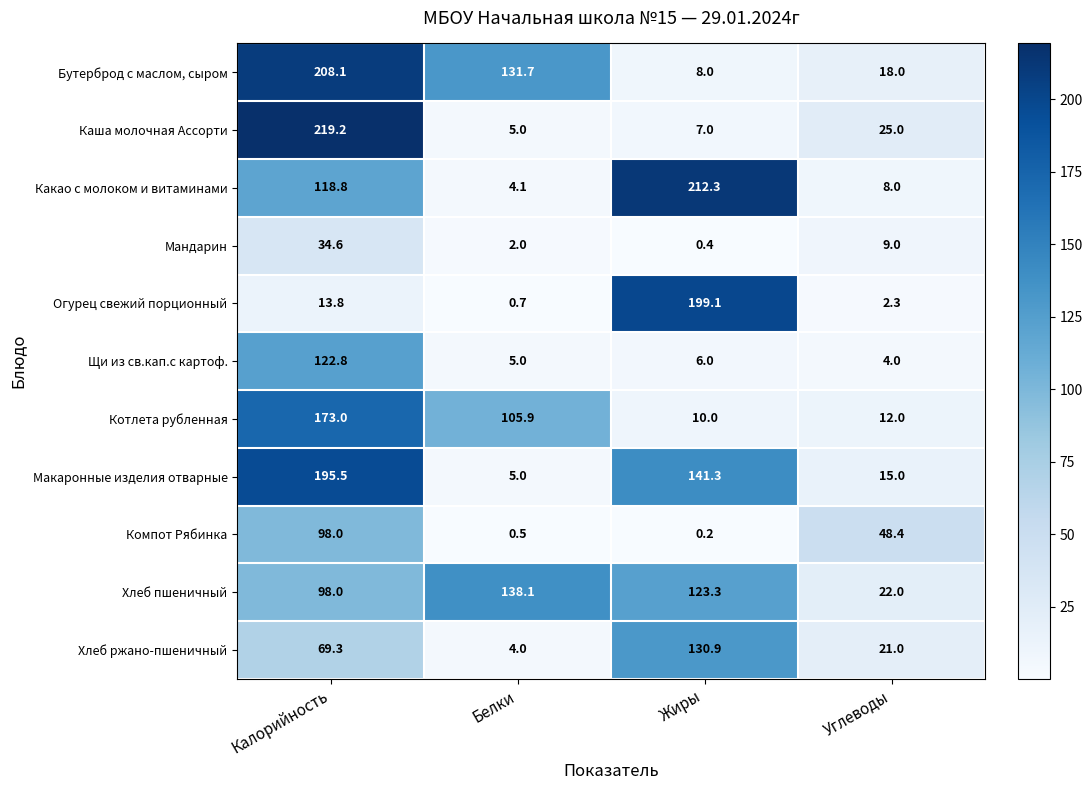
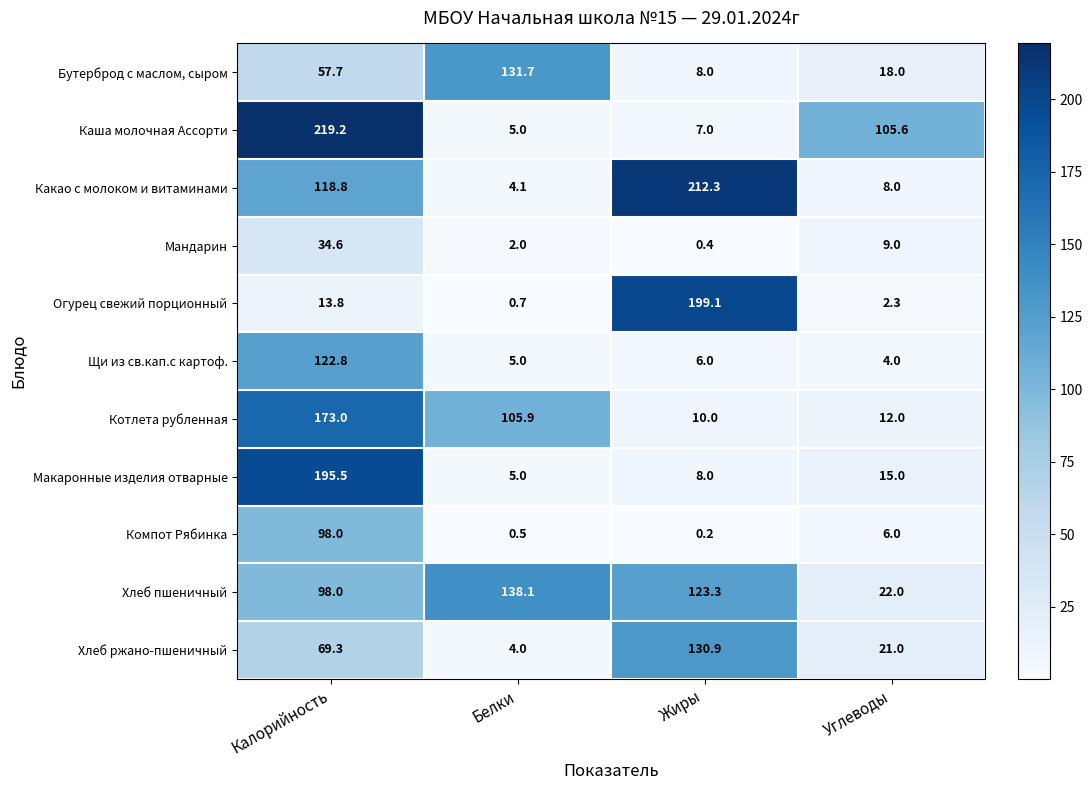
  {
    "Бутерброд с маслом, сыром": {
-     "Калорийность": 208.1,
+     "Калорийность": 57.7,
      "Белки": 131.7,
      "Жиры": 8.0,
      "Углеводы": 18.0
    },
    "Каша молочная Ассорти": {
      "Калорийность": 219.2,
      "Белки": 5.0,
      "Жиры": 7.0,
-     "Углеводы": 25.0
+     "Углеводы": 105.6
    },
    "Какао с молоком и витаминами": {
      "Калорийность": 118.8,
      "Белки": 4.1,
      "Жиры": 212.3,
      "Углеводы": 8.0
    },
    "Мандарин": {
      "Калорийность": 34.6,
      "Белки": 2.0,
      "Жиры": 0.4,
      "Углеводы": 9.0
    },
    "Огурец свежий порционный": {
      "Калорийность": 13.8,
      "Белки": 0.7,
      "Жиры": 199.1,
      "Углеводы": 2.3
    },
    "Щи из св.кап.с картоф.": {
      "Калорийность": 122.8,
      "Белки": 5.0,
      "Жиры": 6.0,
      "Углеводы": 4.0
    },
    "Котлета рубленная": {
      "Калорийность": 173.0,
      "Белки": 105.9,
      "Жиры": 10.0,
      "Углеводы": 12.0
    },
    "Макаронные изделия отварные": {
      "Калорийность": 195.5,
      "Белки": 5.0,
-     "Жиры": 141.3,
+     "Жиры": 8.0,
      "Углеводы": 15.0
    },
    "Компот Рябинка": {
      "Калорийность": 98.0,
      "Белки": 0.5,
      "Жиры": 0.2,
-     "Углеводы": 48.4
+     "Углеводы": 6.0
    },
    "Хлеб пшеничный": {
      "Калорийность": 98.0,
      "Белки": 138.1,
      "Жиры": 123.3,
      "Углеводы": 22.0
    },
    "Хлеб ржано-пшеничный": {
      "Калорийность": 69.3,
      "Белки": 4.0,
      "Жиры": 130.9,
      "Углеводы": 21.0
    }
  }
